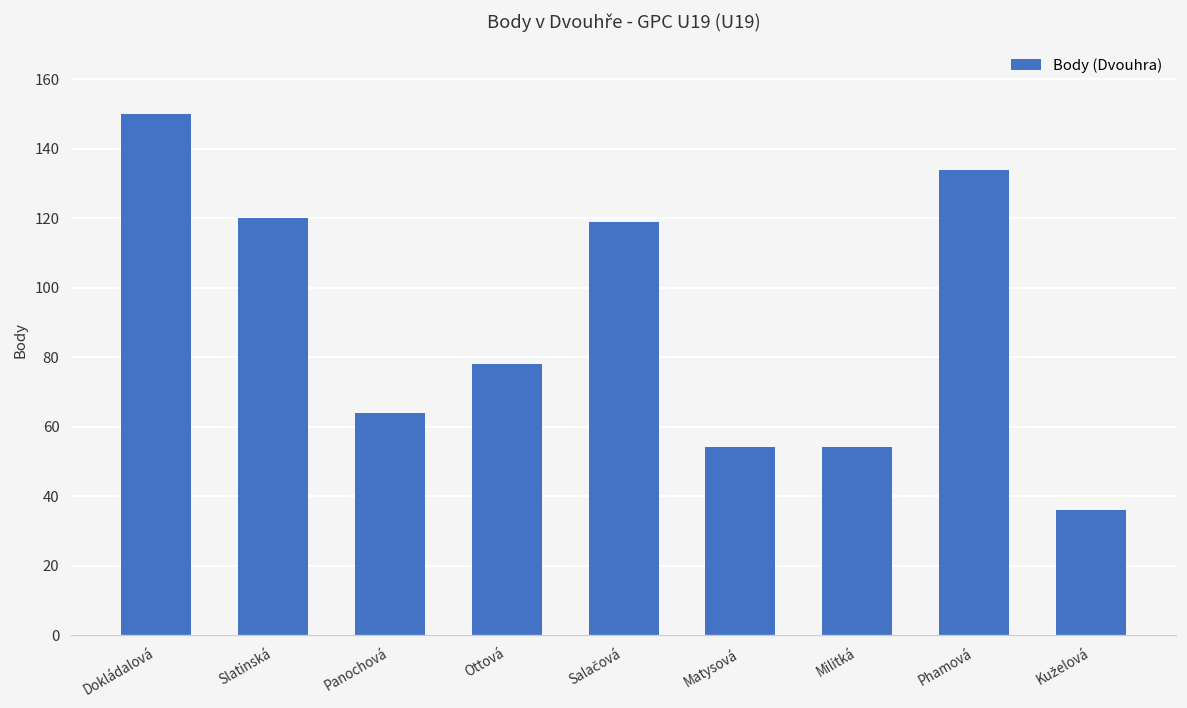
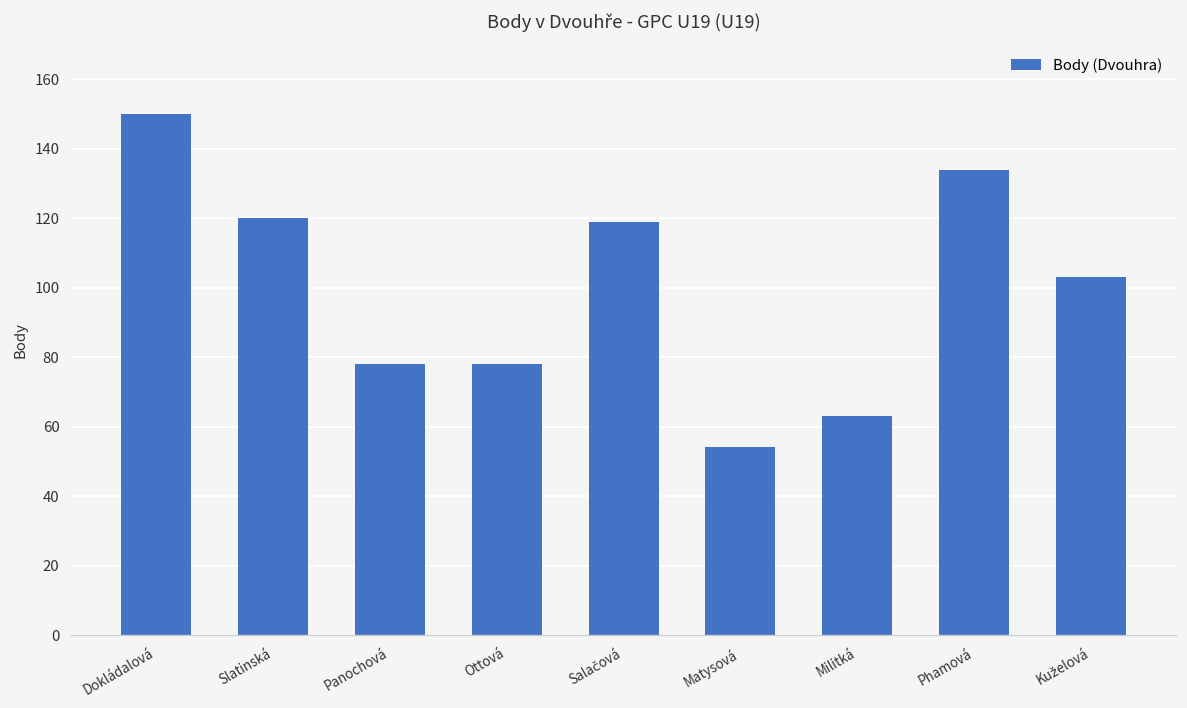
  {
    "Dokládalová": 150,
    "Slatinská": 120,
-   "Panochová": 64,
+   "Panochová": 78,
    "Ottová": 78,
    "Salačová": 119,
    "Matysová": 54,
-   "Militká": 54,
+   "Militká": 63,
    "Phamová": 134,
-   "Kuželová": 36
+   "Kuželová": 103
  }
